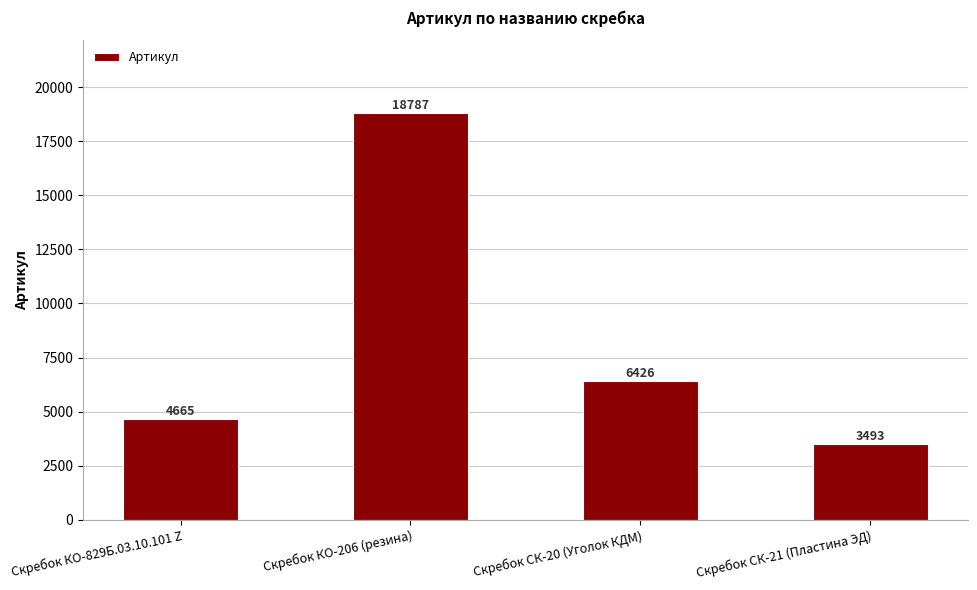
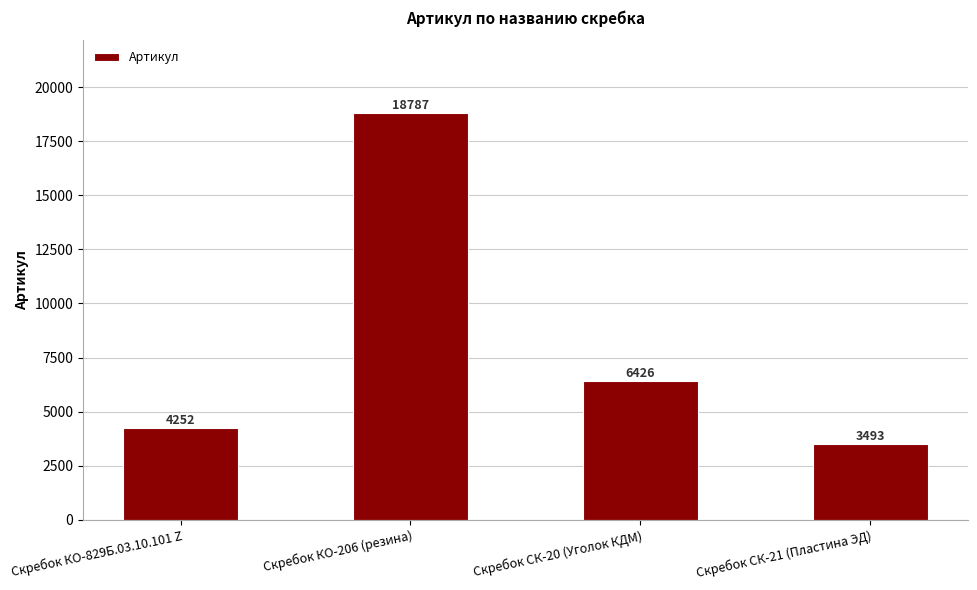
  {
-   "Скребок КО-829Б.03.10.101 Z": 4665,
+   "Скребок КО-829Б.03.10.101 Z": 4252,
    "Скребок КО-206 (резина)": 18787,
    "Скребок СК-20 (Уголок КДМ)": 6426,
    "Скребок СК-21 (Пластина ЭД)": 3493
  }
